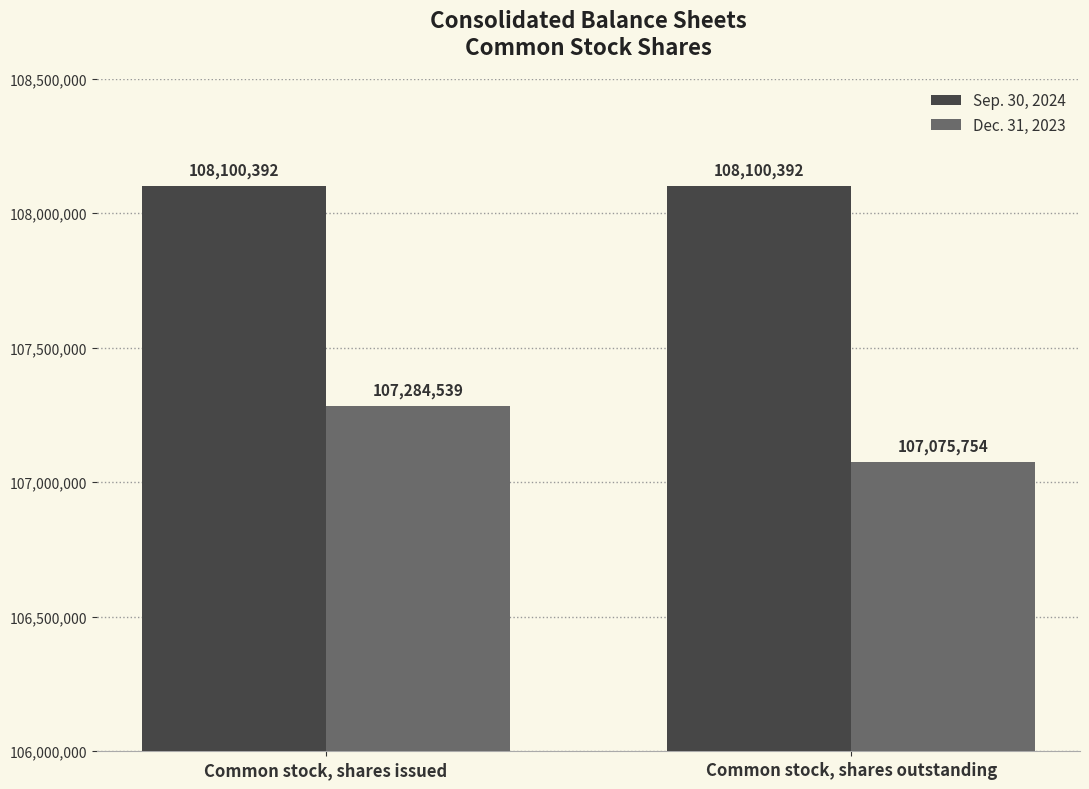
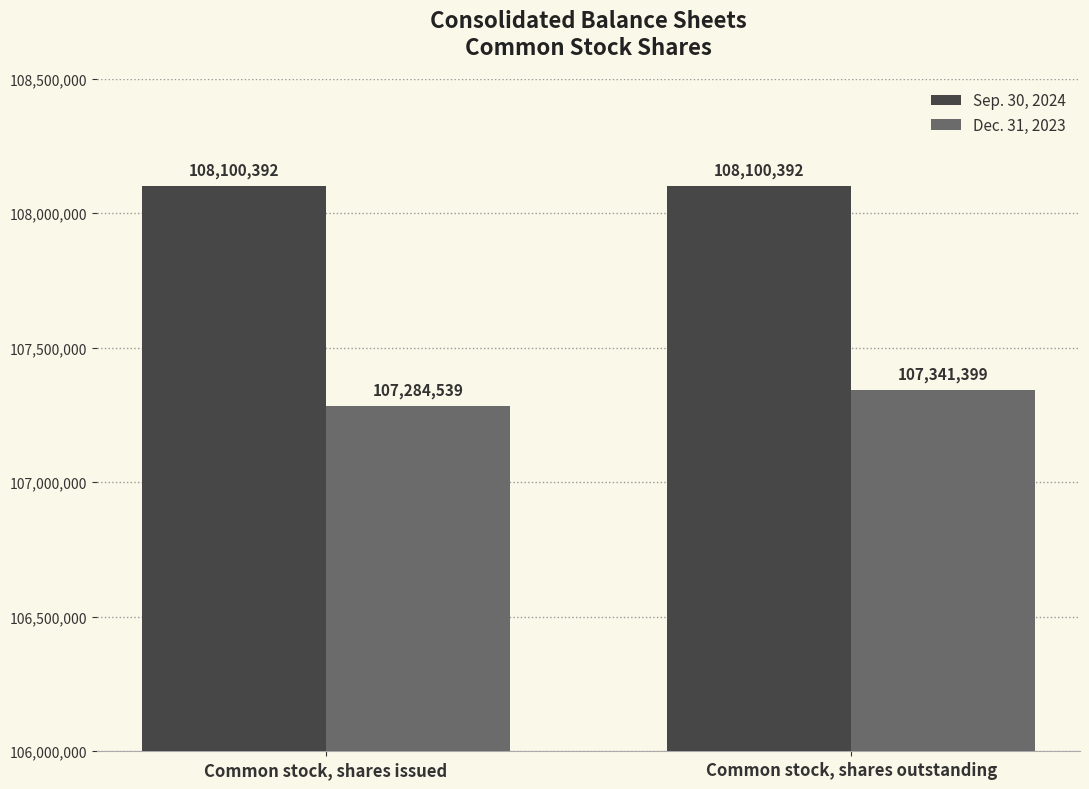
  {
    "Sep. 30, 2024": {
      "Common stock, shares issued": "108,100,392",
      "Common stock, shares outstanding": "108,100,392"
    },
    "Dec. 31, 2023": {
      "Common stock, shares issued": "107,284,539",
-     "Common stock, shares outstanding": "107,075,754"
+     "Common stock, shares outstanding": "107,341,399"
    }
  }
